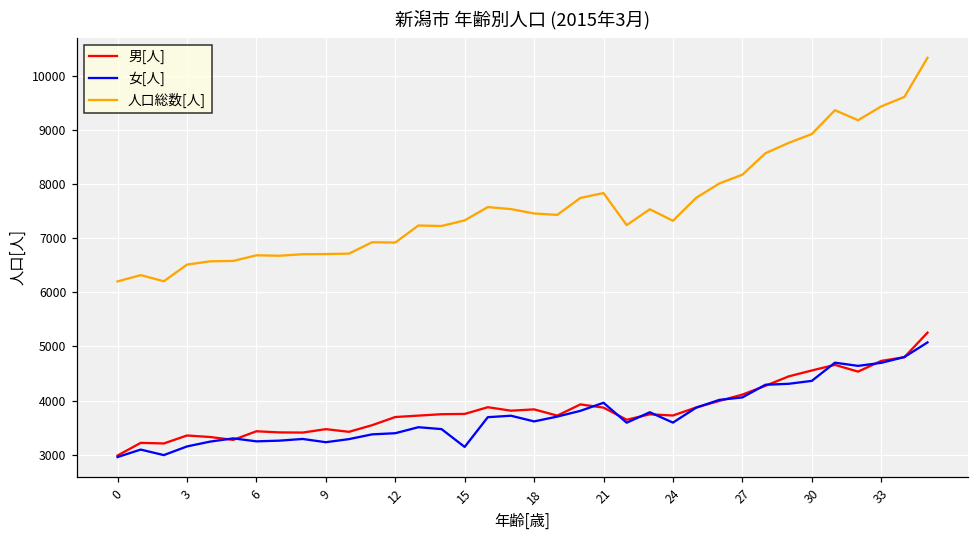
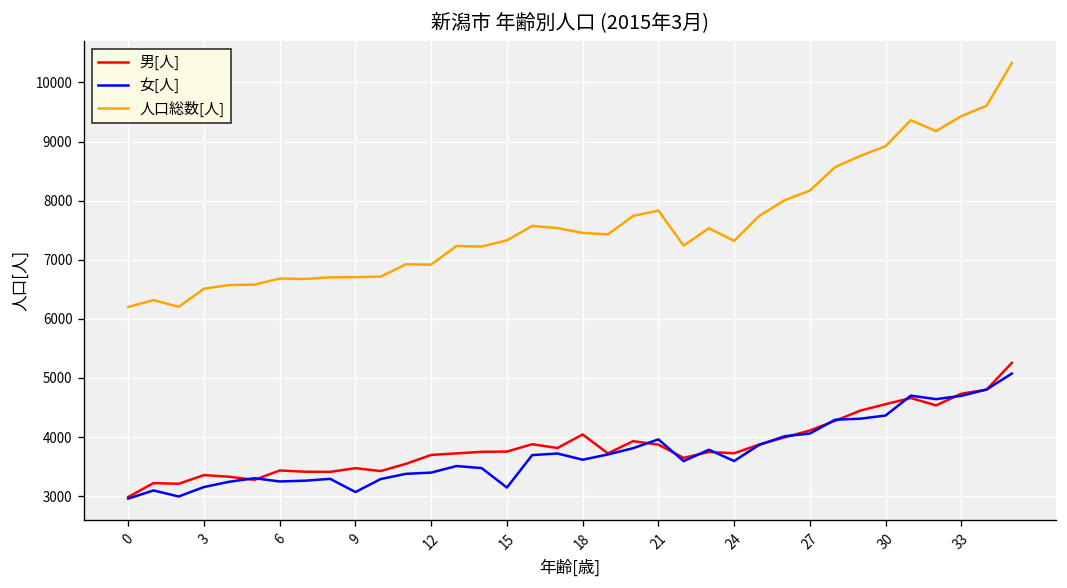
  {
    "男[人]": {
      "3": 3400,
      "6": 3400,
      "9": 3500,
      "12": 3700,
      "15": 3800,
-     "18": 3800,
+     "18": 4000,
      "21": 3900,
      "24": 3700,
      "27": 4100,
      "30": 4600
    },
    "女[人]": {
      "3": 3200,
      "6": 3200,
-     "9": 3200,
+     "9": 3100,
      "12": 3400,
      "15": 3100,
      "18": 3600,
      "21": 4000,
      "24": 3600,
      "27": 4100,
      "30": 4400
    },
    "人口総数[人]": {
      "0": 6200,
      "3": 6500,
      "6": 6700,
      "9": 6700,
      "12": 6900,
      "15": 7300,
      "18": 7500,
      "21": 7800,
      "24": 7300,
      "27": 8200,
      "30": 8900,
      "33": 9400
    }
  }
